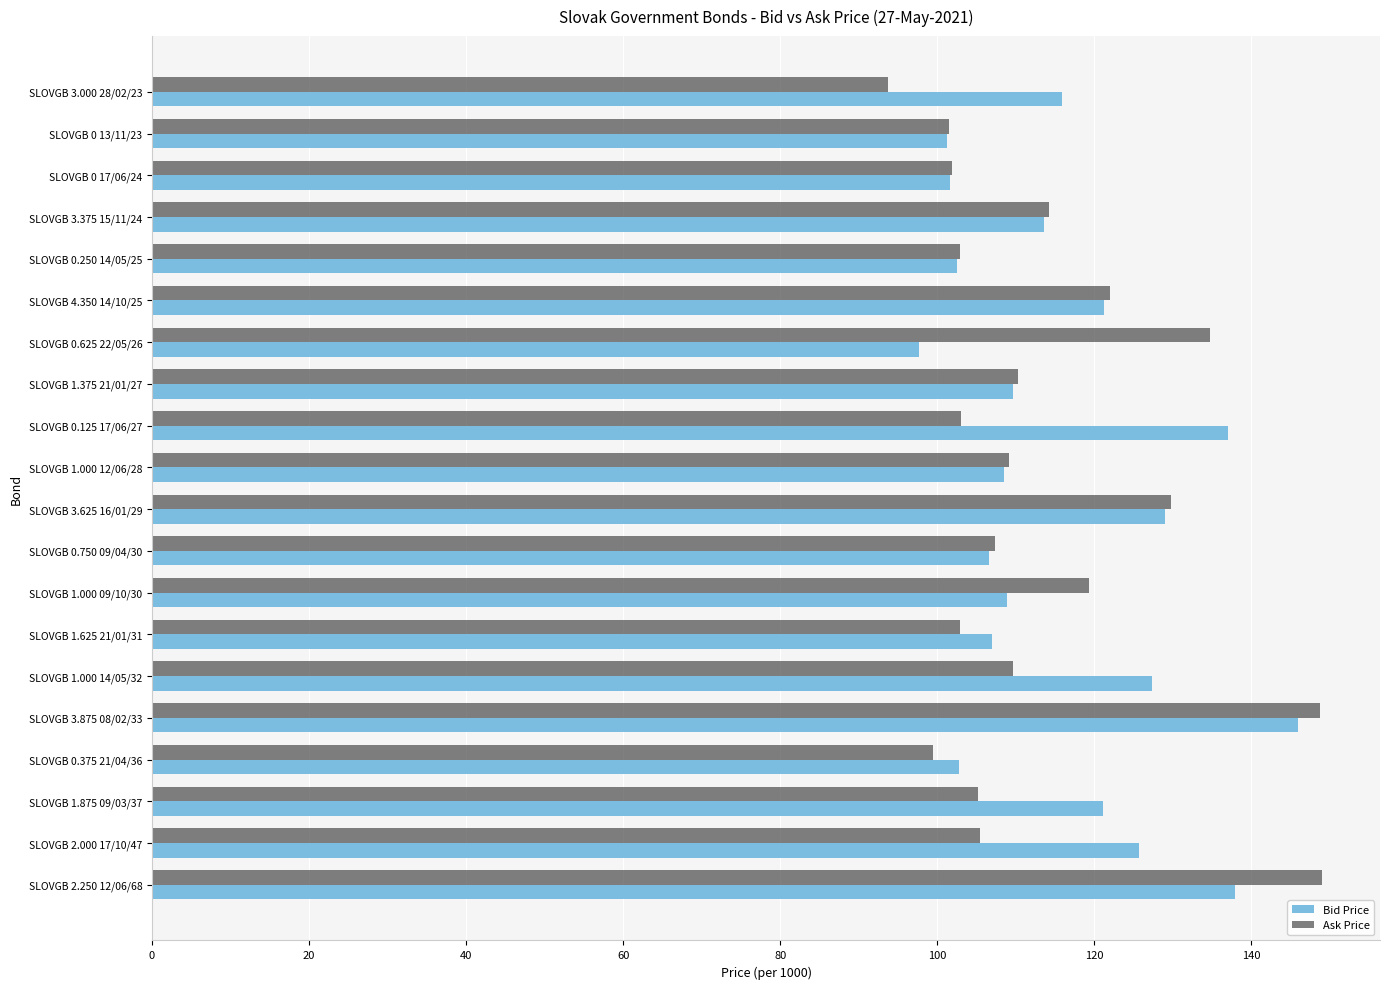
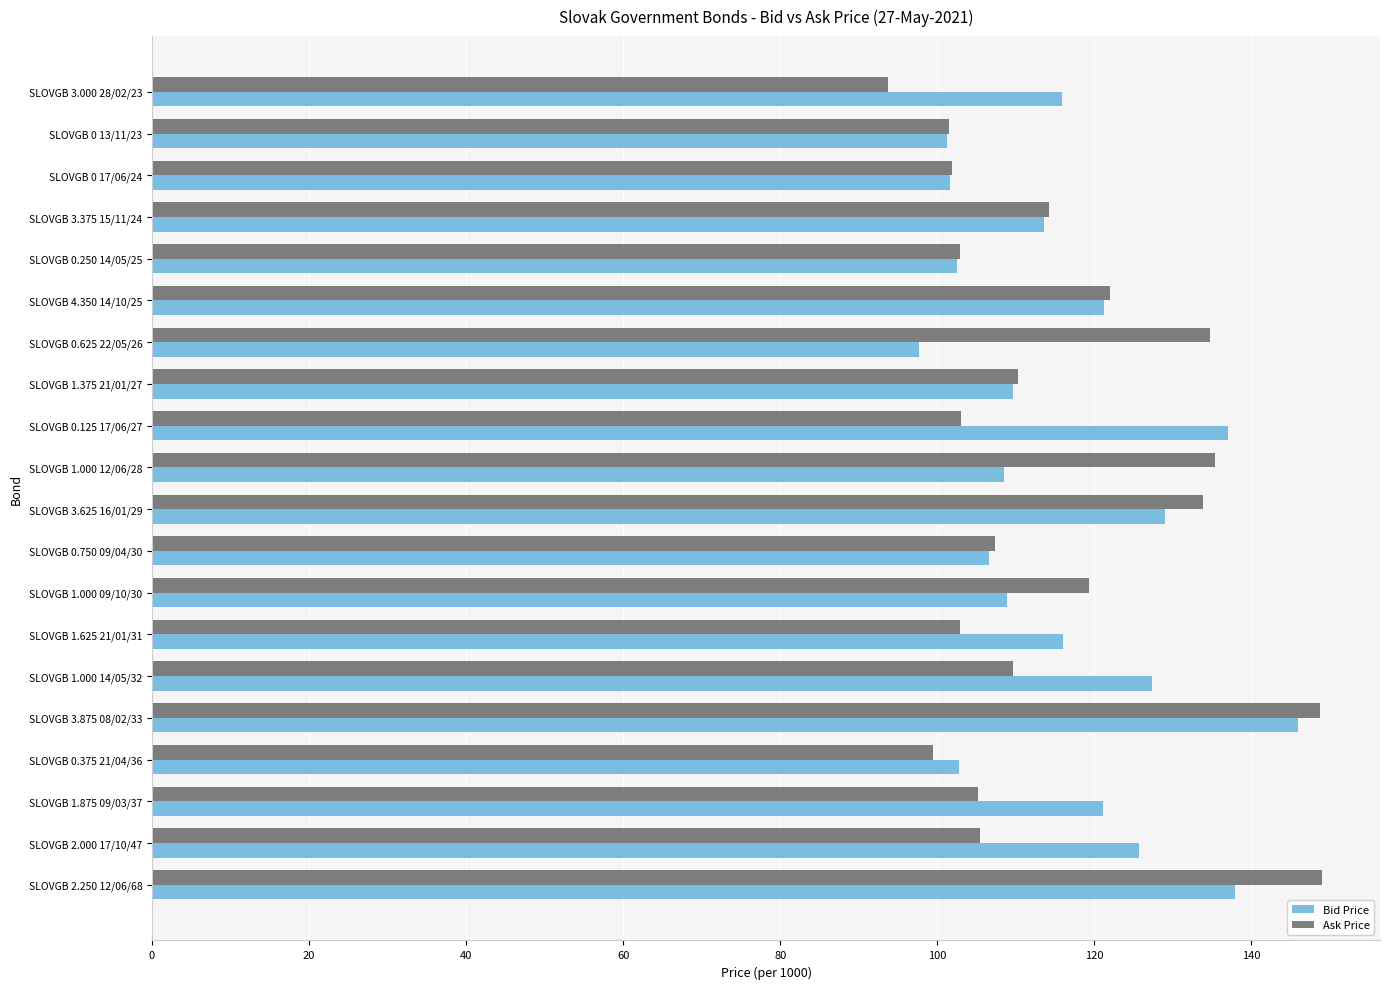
  {
    "Bid Price": {
      "SLOVGB 3.000 28/02/23": 116,
      "SLOVGB 0 13/11/23": 101,
      "SLOVGB 0 17/06/24": 102,
      "SLOVGB 3.375 15/11/24": 114,
      "SLOVGB 0.250 14/05/25": 103,
      "SLOVGB 4.350 14/10/25": 121,
      "SLOVGB 0.625 22/05/26": 98,
      "SLOVGB 1.375 21/01/27": 110,
      "SLOVGB 0.125 17/06/27": 137,
      "SLOVGB 1.000 12/06/28": 108,
      "SLOVGB 3.625 16/01/29": 129,
      "SLOVGB 0.750 09/04/30": 107,
      "SLOVGB 1.000 09/10/30": 109,
-     "SLOVGB 1.625 21/01/31": 107,
+     "SLOVGB 1.625 21/01/31": 116,
      "SLOVGB 1.000 14/05/32": 127,
      "SLOVGB 3.875 08/02/33": 146,
      "SLOVGB 0.375 21/04/36": 103,
      "SLOVGB 1.875 09/03/37": 121,
      "SLOVGB 2.000 17/10/47": 126,
      "SLOVGB 2.250 12/06/68": 138
    },
    "Ask Price": {
      "SLOVGB 3.000 28/02/23": 94,
      "SLOVGB 0 13/11/23": 102,
      "SLOVGB 0 17/06/24": 102,
      "SLOVGB 3.375 15/11/24": 114,
      "SLOVGB 0.250 14/05/25": 103,
      "SLOVGB 4.350 14/10/25": 122,
      "SLOVGB 0.625 22/05/26": 135,
      "SLOVGB 1.375 21/01/27": 110,
      "SLOVGB 0.125 17/06/27": 103,
-     "SLOVGB 1.000 12/06/28": 109,
-     "SLOVGB 3.625 16/01/29": 130,
+     "SLOVGB 1.000 12/06/28": 135,
+     "SLOVGB 3.625 16/01/29": 134,
      "SLOVGB 0.750 09/04/30": 107,
      "SLOVGB 1.000 09/10/30": 119,
      "SLOVGB 1.625 21/01/31": 103,
      "SLOVGB 1.000 14/05/32": 110,
      "SLOVGB 3.875 08/02/33": 149,
      "SLOVGB 0.375 21/04/36": 100,
      "SLOVGB 1.875 09/03/37": 105,
      "SLOVGB 2.000 17/10/47": 105,
      "SLOVGB 2.250 12/06/68": 149
    }
  }
